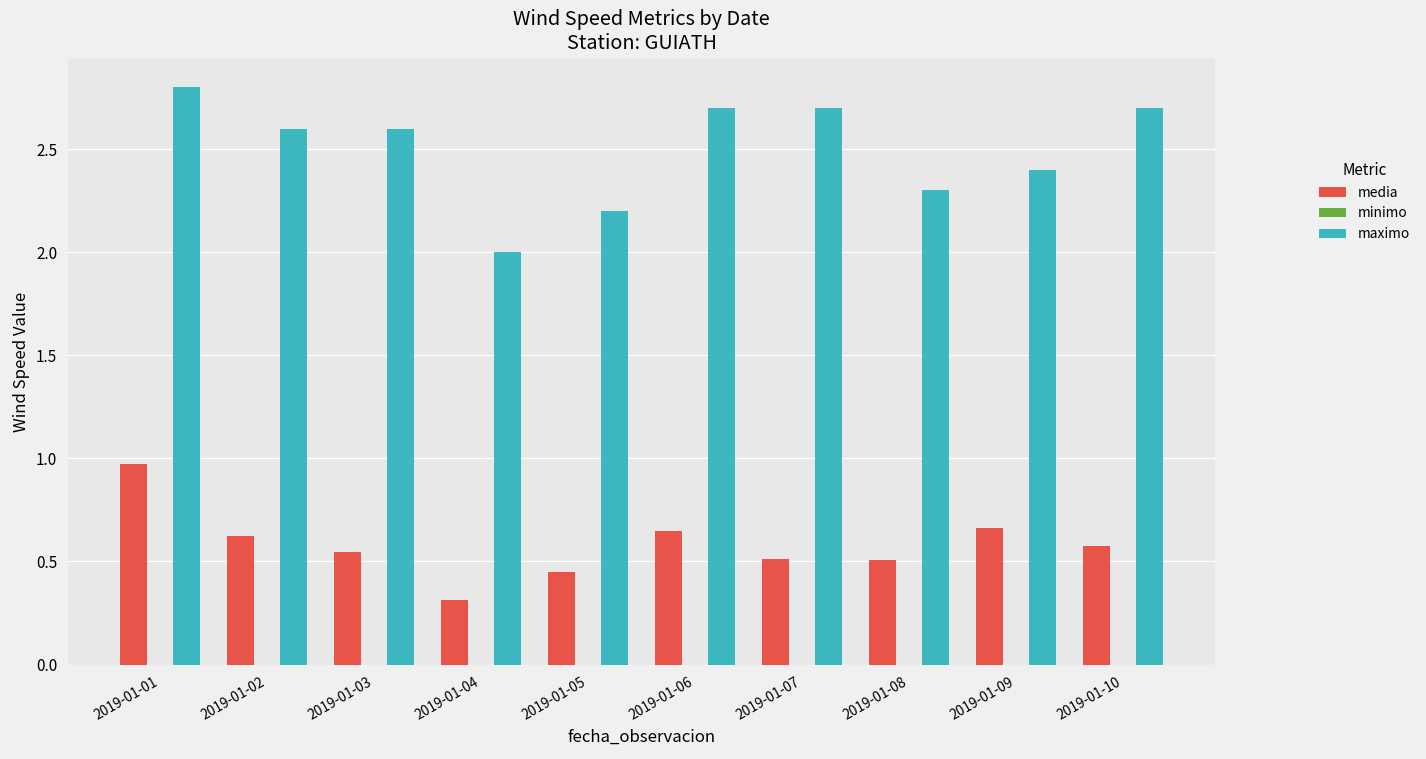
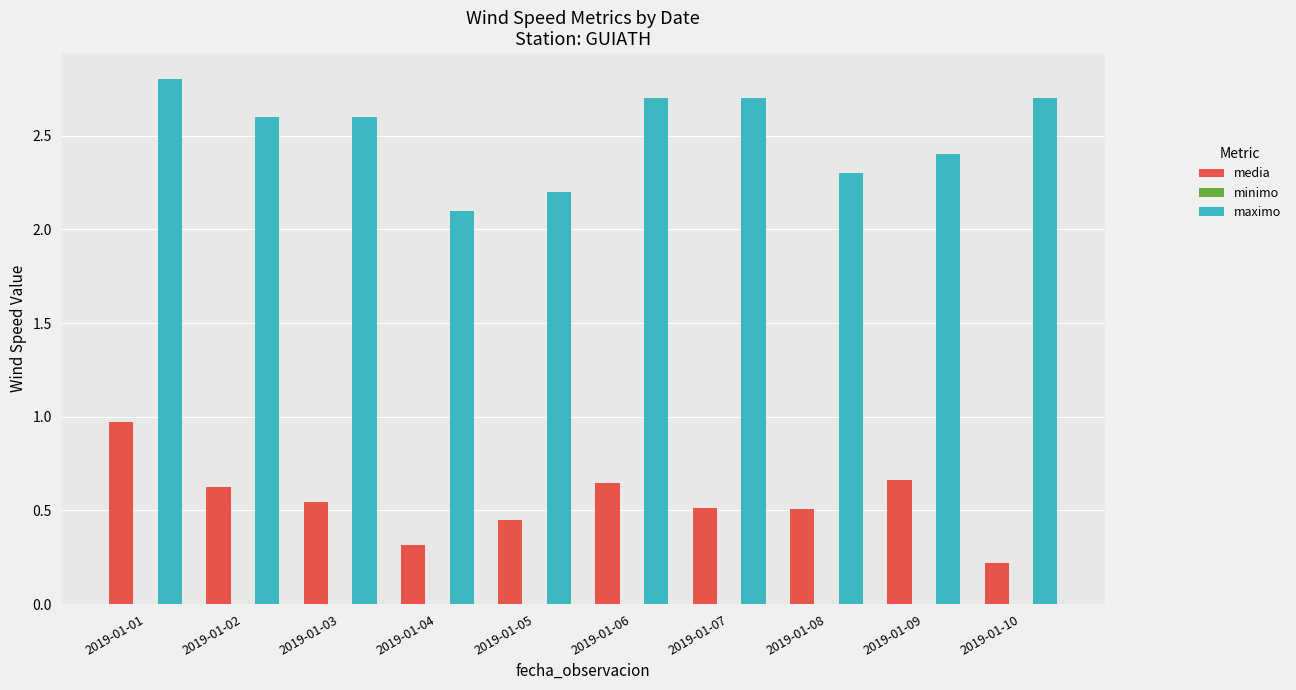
  {
    "media": {
      "2019-01-01": 0.97,
      "2019-01-02": 0.63,
      "2019-01-03": 0.55,
      "2019-01-04": 0.31,
      "2019-01-05": 0.45,
      "2019-01-06": 0.65,
      "2019-01-07": 0.51,
      "2019-01-08": 0.51,
      "2019-01-09": 0.66,
-     "2019-01-10": 0.58
+     "2019-01-10": 0.22
    },
    "minimo": {
      "2019-01-01": 0.00,
      "2019-01-02": 0.00,
      "2019-01-03": 0.00,
      "2019-01-04": 0.00,
      "2019-01-05": 0.00,
      "2019-01-06": 0.00,
      "2019-01-07": 0.00,
      "2019-01-08": 0.00,
      "2019-01-09": 0.00,
      "2019-01-10": 0.00
    },
    "maximo": {
      "2019-01-01": 2.8,
      "2019-01-02": 2.6,
      "2019-01-03": 2.6,
-     "2019-01-04": 2.0,
+     "2019-01-04": 2.1,
      "2019-01-05": 2.2,
      "2019-01-06": 2.7,
      "2019-01-07": 2.7,
      "2019-01-08": 2.3,
      "2019-01-09": 2.4,
      "2019-01-10": 2.7
    }
  }
